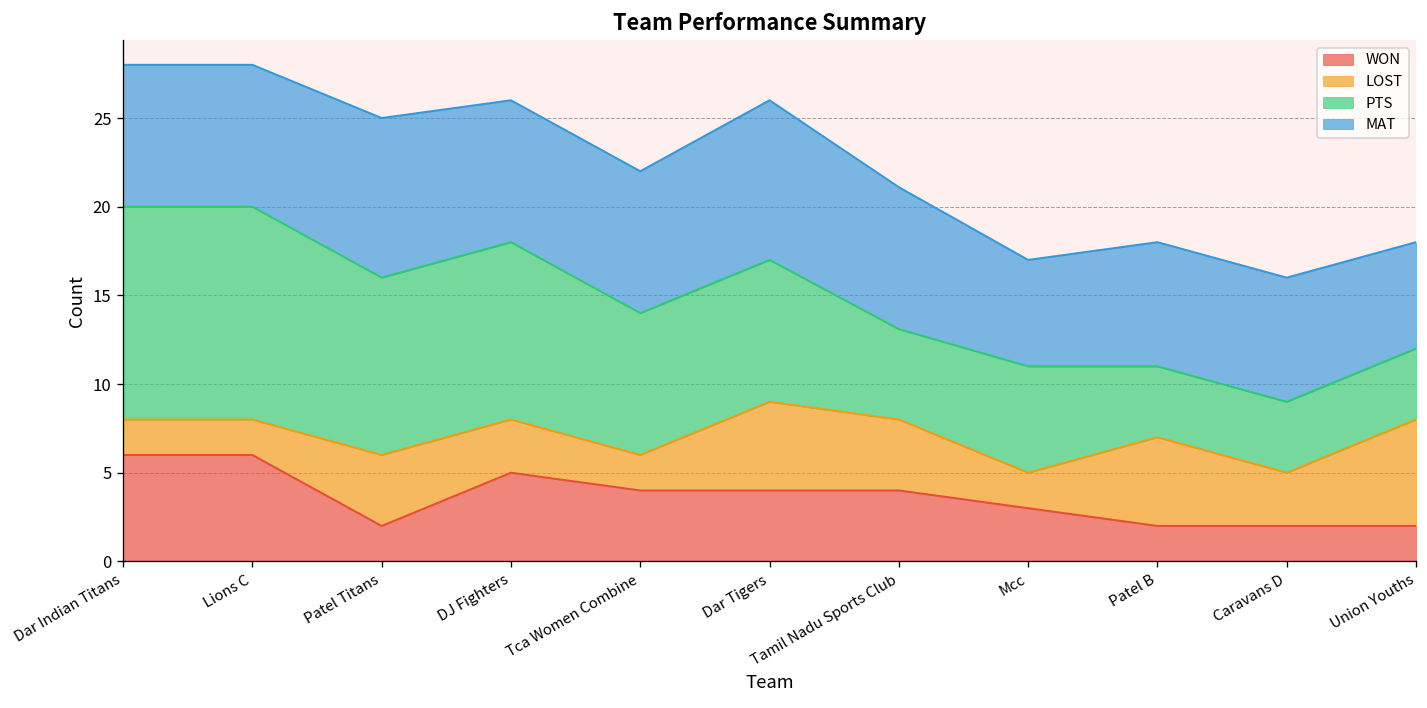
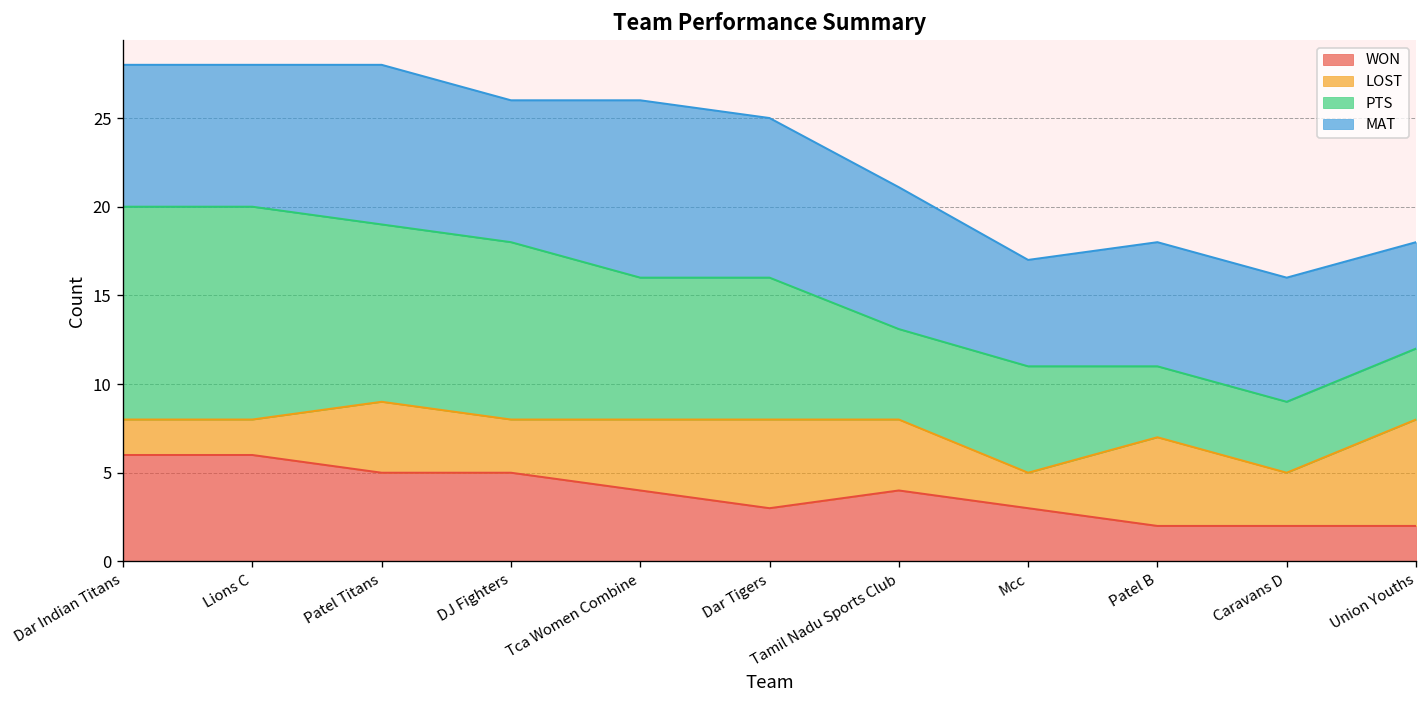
  {
    "WON": {
      "Dar Indian Titans": 6,
      "Lions C": 6,
-     "Patel Titans": 2,
+     "Patel Titans": 5,
      "DJ Fighters": 5,
      "Tca Women Combine": 4,
-     "Dar Tigers": 4,
+     "Dar Tigers": 3,
      "Tamil Nadu Sports Club": 4,
      "Mcc": 3,
      "Patel B": 2,
      "Caravans D": 2,
      "Union Youths": 2
    },
    "LOST": {
      "Dar Indian Titans": 8,
      "Lions C": 8,
      "DJ Fighters": 8,
-     "Tca Women Combine": 2,
+     "Tca Women Combine": 4,
      "Tamil Nadu Sports Club": 8,
      "Mcc": 5,
      "Patel B": 7,
      "Caravans D": 5,
      "Union Youths": 8
    },
    "PTS": {
      "Dar Indian Titans": 12,
      "Lions C": 12,
      "Patel Titans": 10,
      "DJ Fighters": 10,
      "Tca Women Combine": 8,
      "Dar Tigers": 8,
      "Tamil Nadu Sports Club": 5,
      "Mcc": 6,
      "Patel B": 4,
      "Caravans D": 4,
      "Union Youths": 4
    },
    "MAT": {
      "Dar Indian Titans": 8,
      "Lions C": 8,
      "Patel Titans": 9,
      "DJ Fighters": 8,
-     "Tca Women Combine": 8,
+     "Tca Women Combine": 10,
      "Dar Tigers": 9,
      "Tamil Nadu Sports Club": 8,
      "Mcc": 6,
      "Patel B": 7,
      "Caravans D": 7,
      "Union Youths": 6
    }
  }
